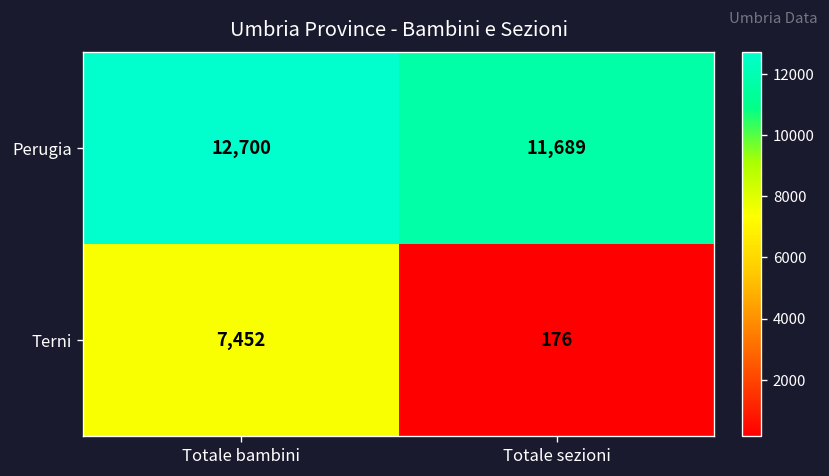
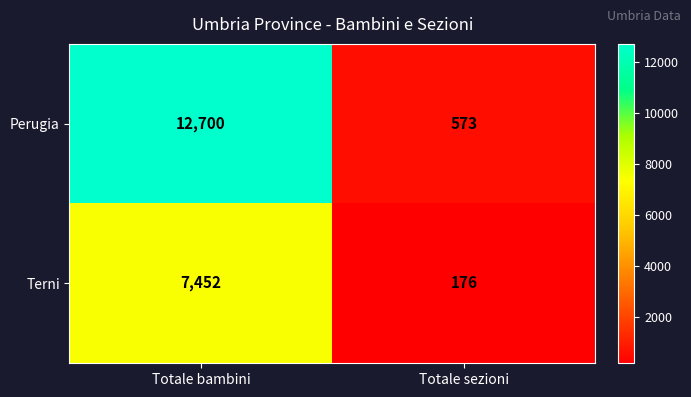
  {
    "Perugia": {
      "Totale bambini": "12,700",
-     "Totale sezioni": "11,689"
+     "Totale sezioni": "573"
    },
    "Terni": {
      "Totale bambini": "7,452",
      "Totale sezioni": "176"
    }
  }
